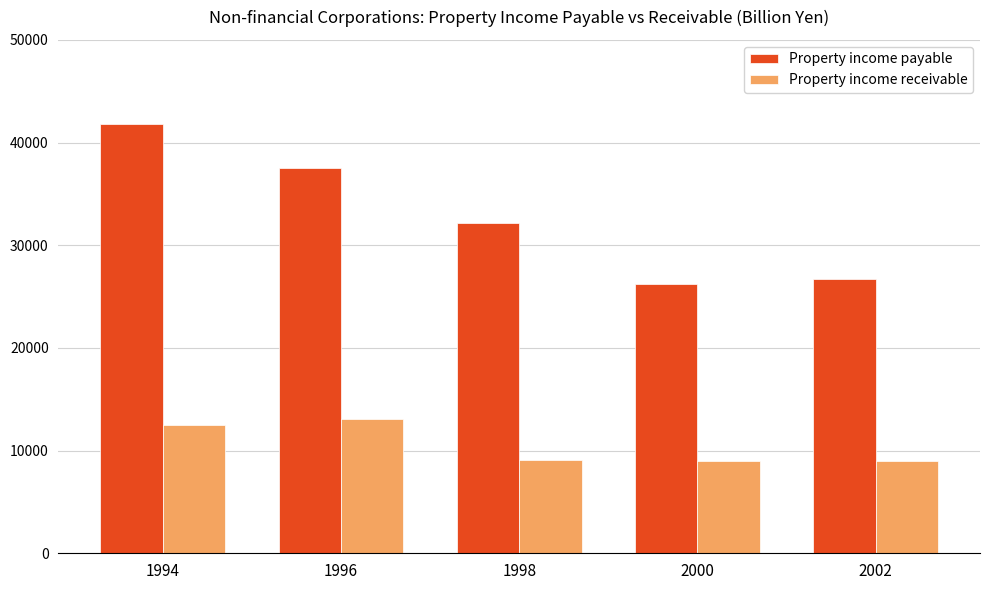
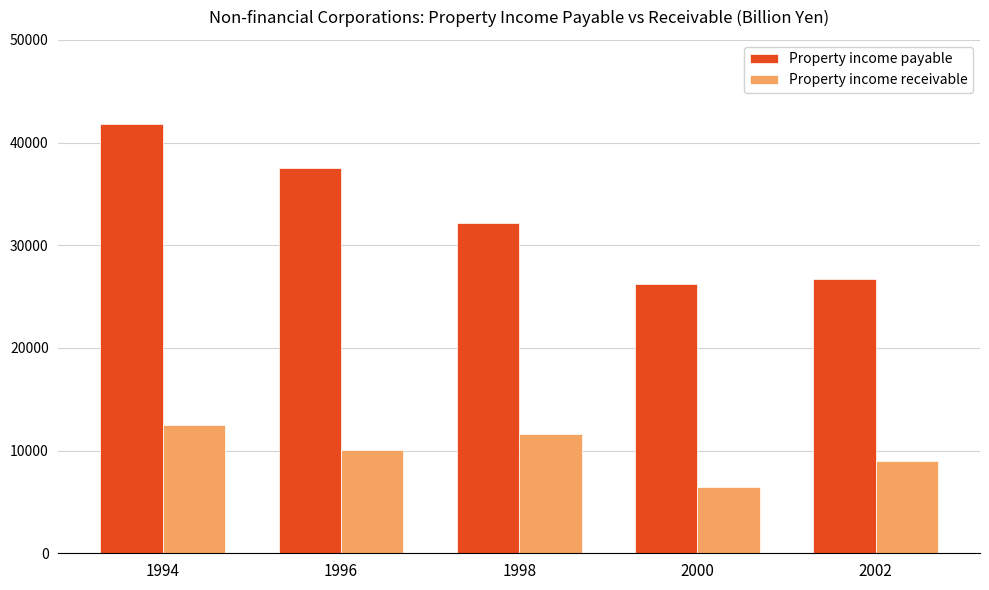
  {
    "Property income payable": {
      "1994": 41800,
      "1996": 37500,
      "1998": 32200,
      "2000": 26200,
      "2002": 26700
    },
    "Property income receivable": {
      "1994": 12500,
-     "1996": 13100,
-     "1998": 9100,
-     "2000": 9000,
+     "1996": 10000,
+     "1998": 11600,
+     "2000": 6400,
      "2002": 9000
    }
  }
